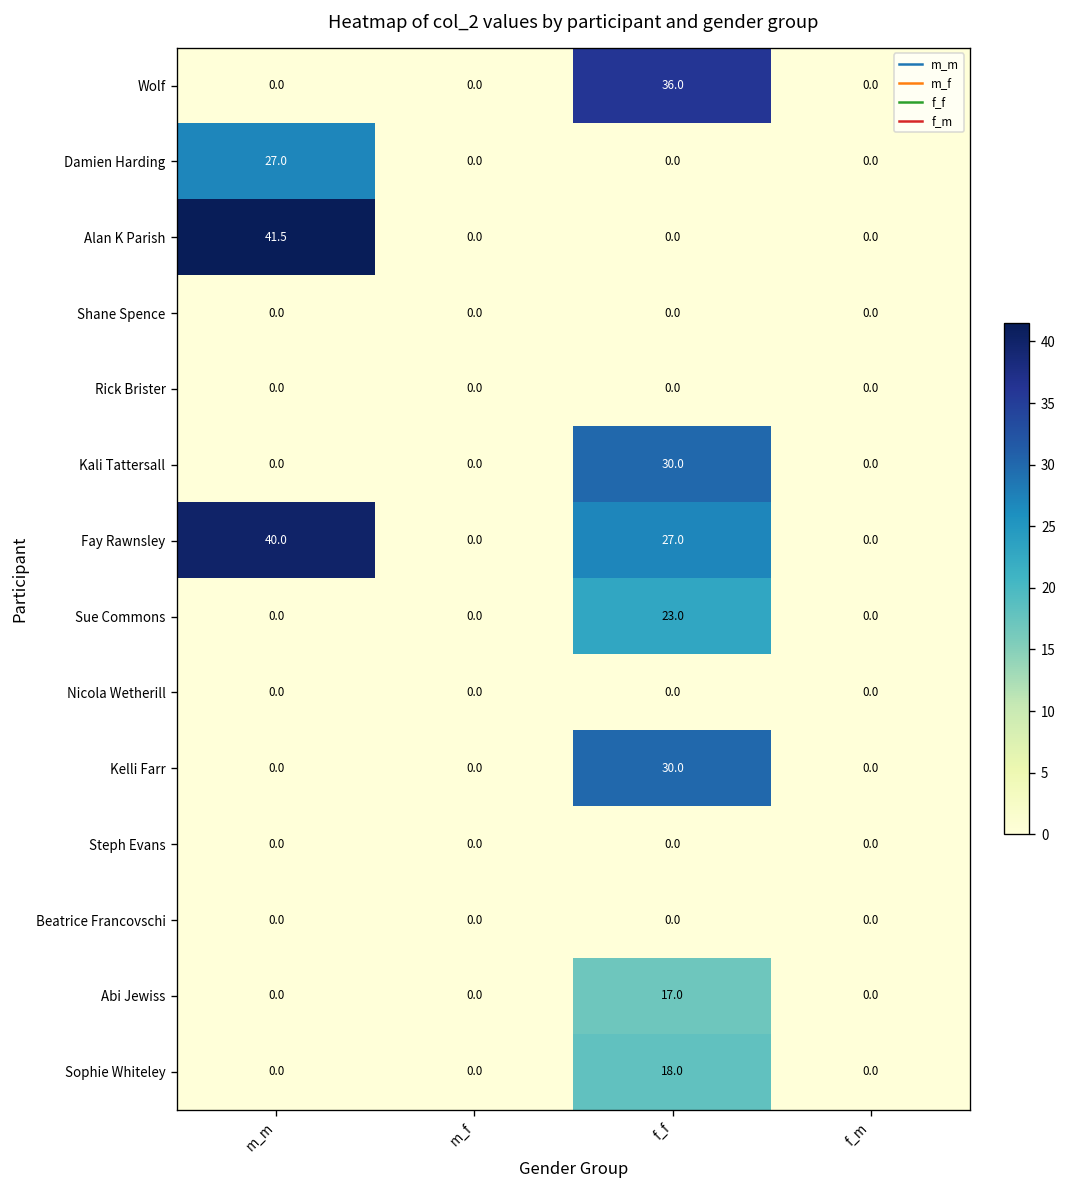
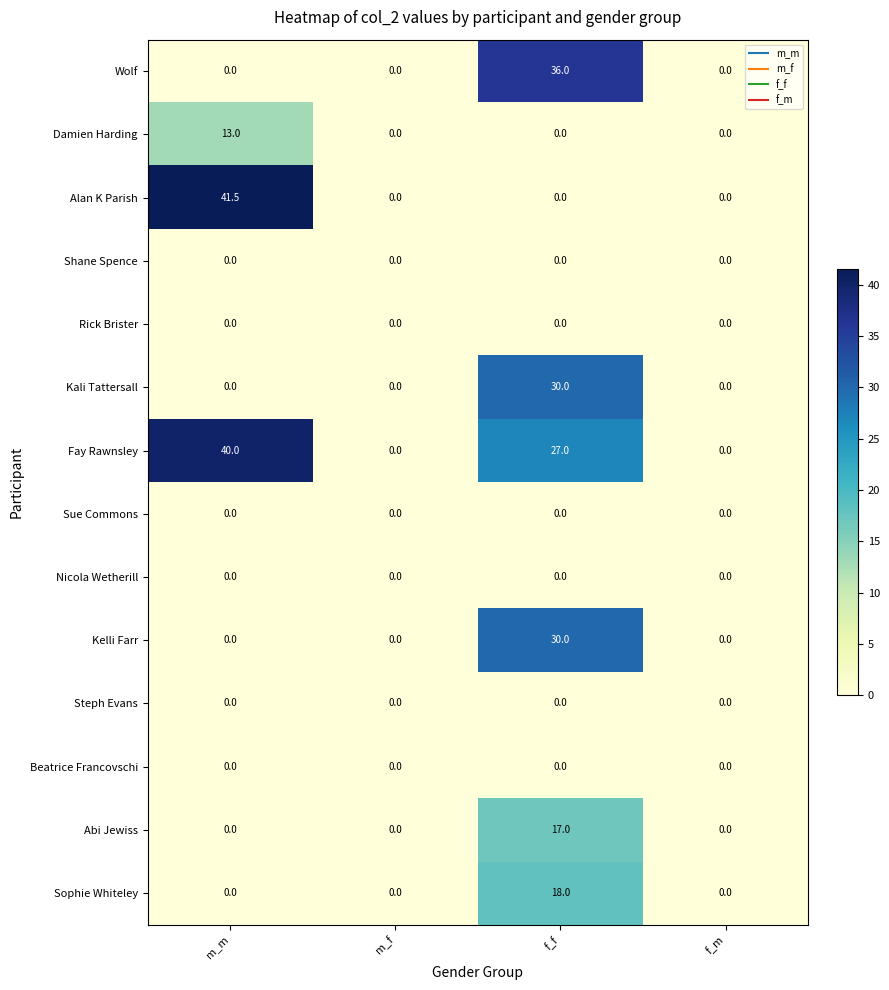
  {
    "Wolf": {
      "m_m": 0.0,
      "m_f": 0.0,
      "f_f": 36.0,
      "f_m": 0.0
    },
    "Damien Harding": {
-     "m_m": 27.0,
+     "m_m": 13.0,
      "m_f": 0.0,
      "f_f": 0.0,
      "f_m": 0.0
    },
    "Alan K Parish": {
      "m_m": 41.5,
      "m_f": 0.0,
      "f_f": 0.0,
      "f_m": 0.0
    },
    "Shane Spence": {
      "m_m": 0.0,
      "m_f": 0.0,
      "f_f": 0.0,
      "f_m": 0.0
    },
    "Rick Brister": {
      "m_m": 0.0,
      "m_f": 0.0,
      "f_f": 0.0,
      "f_m": 0.0
    },
    "Kali Tattersall": {
      "m_m": 0.0,
      "m_f": 0.0,
      "f_f": 30.0,
      "f_m": 0.0
    },
    "Fay Rawnsley": {
      "m_m": 40.0,
      "m_f": 0.0,
      "f_f": 27.0,
      "f_m": 0.0
    },
    "Sue Commons": {
      "m_m": 0.0,
      "m_f": 0.0,
-     "f_f": 23.0,
+     "f_f": 0.0,
      "f_m": 0.0
    },
    "Nicola Wetherill": {
      "m_m": 0.0,
      "m_f": 0.0,
      "f_f": 0.0,
      "f_m": 0.0
    },
    "Kelli Farr": {
      "m_m": 0.0,
      "m_f": 0.0,
      "f_f": 30.0,
      "f_m": 0.0
    },
    "Steph Evans": {
      "m_m": 0.0,
      "m_f": 0.0,
      "f_f": 0.0,
      "f_m": 0.0
    },
    "Beatrice Francovschi": {
      "m_m": 0.0,
      "m_f": 0.0,
      "f_f": 0.0,
      "f_m": 0.0
    },
    "Abi Jewiss": {
      "m_m": 0.0,
      "m_f": 0.0,
      "f_f": 17.0,
      "f_m": 0.0
    },
    "Sophie Whiteley": {
      "m_m": 0.0,
      "m_f": 0.0,
      "f_f": 18.0,
      "f_m": 0.0
    }
  }
